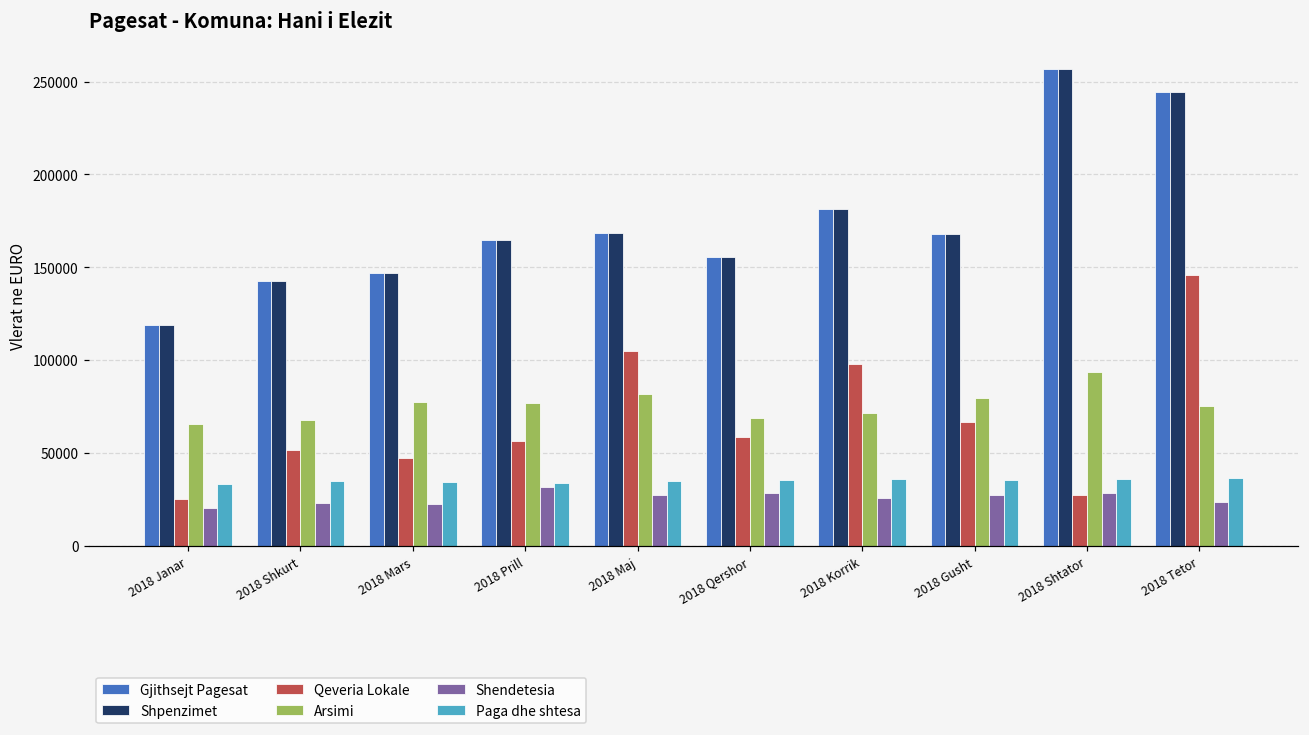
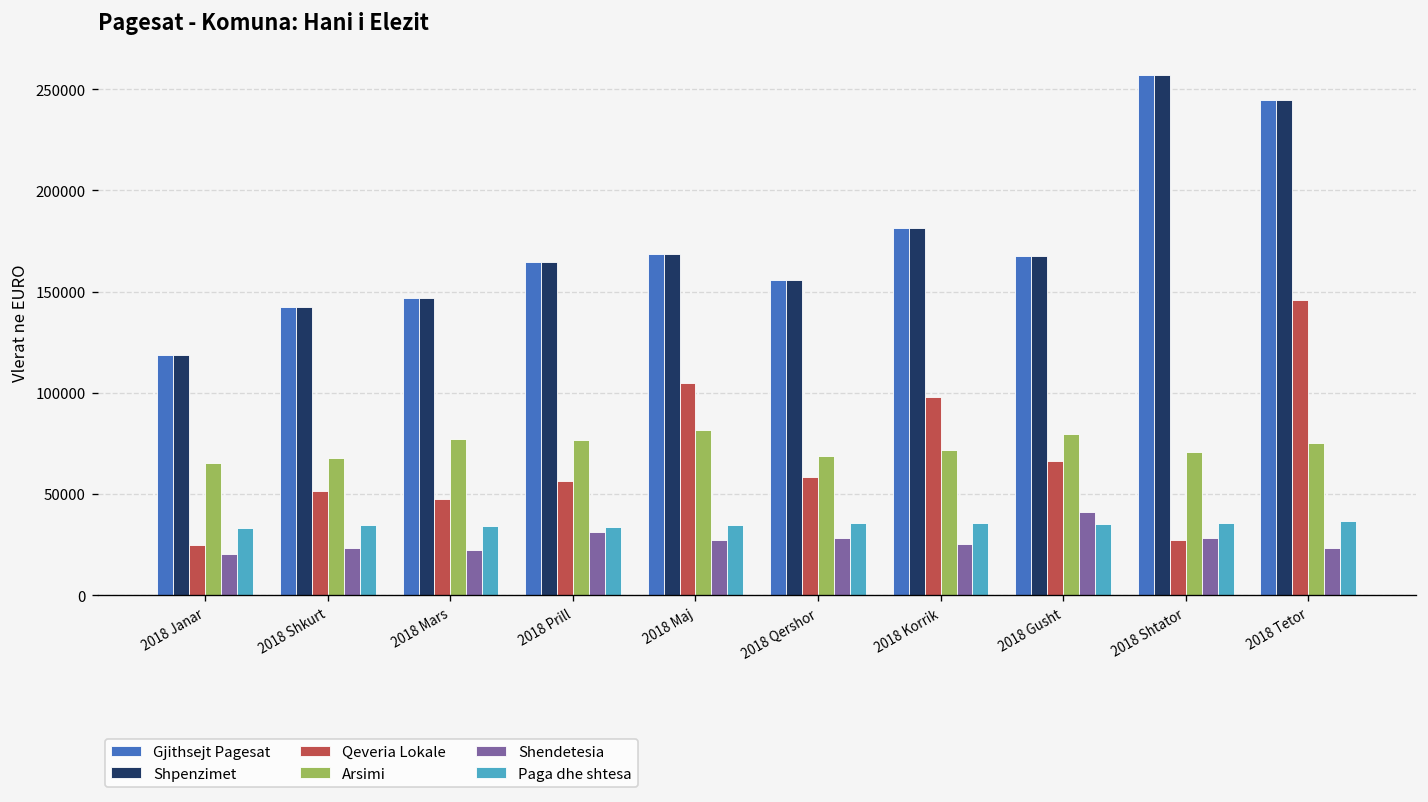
  {
    "Shpenzimet": {
      "2018 Janar": 119000,
      "2018 Shkurt": 143000,
      "2018 Mars": 147000,
      "2018 Prill": 165000,
      "2018 Maj": 168000,
      "2018 Qershor": 156000,
      "2018 Korrik": 181000,
      "2018 Gusht": 168000,
      "2018 Shtator": 257000,
      "2018 Tetor": 245000
    },
    "Qeveria Lokale": {
      "2018 Janar": 25000,
      "2018 Shkurt": 52000,
      "2018 Mars": 47000,
      "2018 Prill": 57000,
      "2018 Maj": 105000,
      "2018 Qershor": 58000,
      "2018 Korrik": 98000,
      "2018 Gusht": 66000,
      "2018 Shtator": 27000,
      "2018 Tetor": 146000
    },
    "Arsimi": {
      "2018 Janar": 65000,
      "2018 Shkurt": 68000,
      "2018 Mars": 77000,
      "2018 Prill": 77000,
      "2018 Maj": 82000,
      "2018 Qershor": 69000,
      "2018 Korrik": 72000,
      "2018 Gusht": 80000,
-     "2018 Shtator": 93000,
+     "2018 Shtator": 71000,
      "2018 Tetor": 75000
    },
    "Shendetesia": {
      "2018 Janar": 20000,
      "2018 Shkurt": 23000,
      "2018 Mars": 22000,
      "2018 Prill": 31000,
      "2018 Maj": 27000,
      "2018 Qershor": 29000,
      "2018 Korrik": 25000,
-     "2018 Gusht": 27000,
+     "2018 Gusht": 41000,
      "2018 Shtator": 28000,
      "2018 Tetor": 24000
    }
  }
